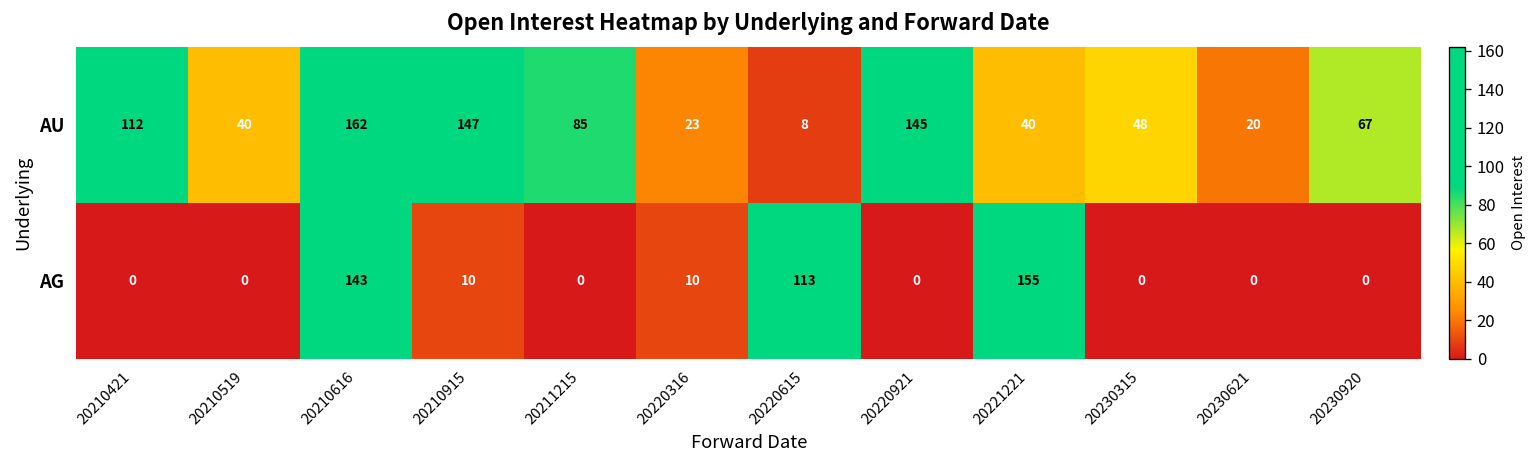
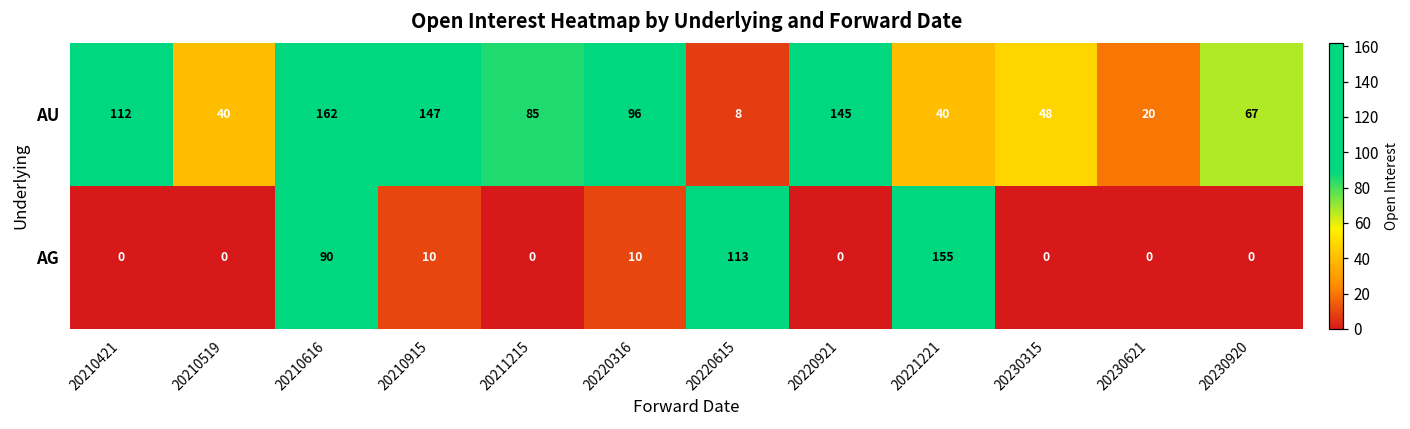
  {
    "AU": {
      "20210421": 112,
      "20210519": 40,
      "20210616": 162,
      "20210915": 147,
      "20211215": 85,
-     "20220316": 23,
+     "20220316": 96,
      "20220615": 8,
      "20220921": 145,
      "20221221": 40,
      "20230315": 48,
      "20230621": 20,
      "20230920": 67
    },
    "AG": {
      "20210421": 0,
      "20210519": 0,
-     "20210616": 143,
+     "20210616": 90,
      "20210915": 10,
      "20211215": 0,
      "20220316": 10,
      "20220615": 113,
      "20220921": 0,
      "20221221": 155,
      "20230315": 0,
      "20230621": 0,
      "20230920": 0
    }
  }
